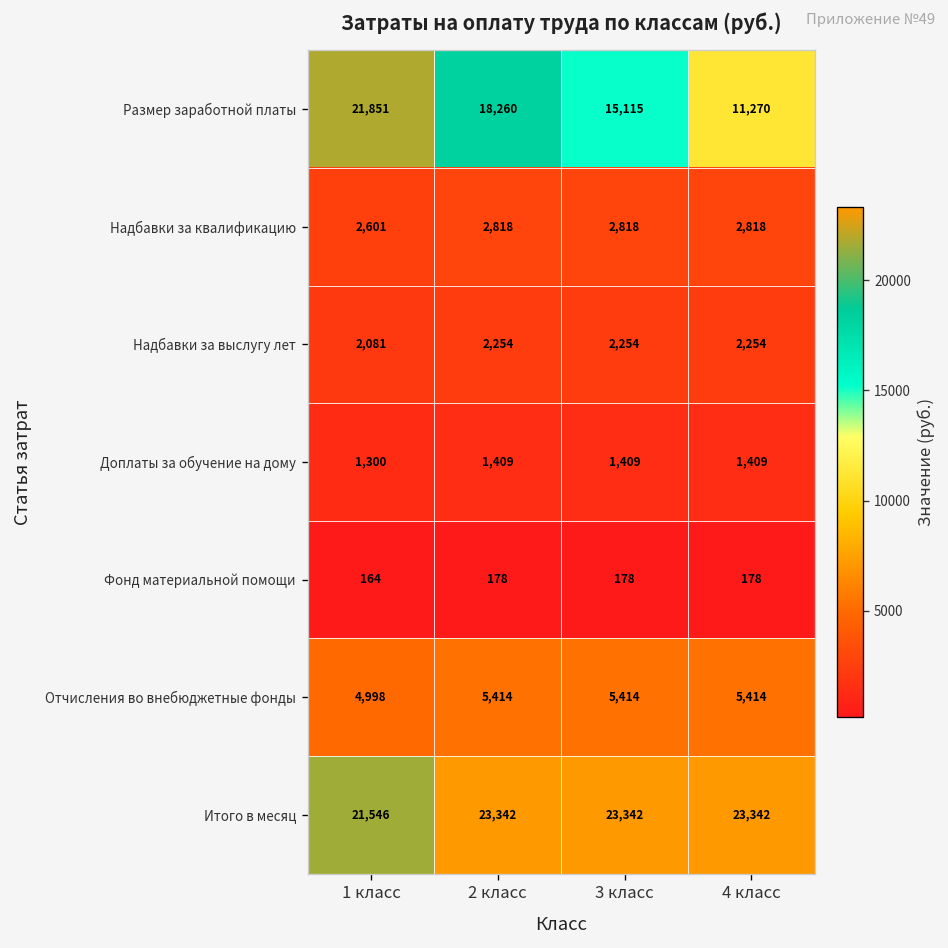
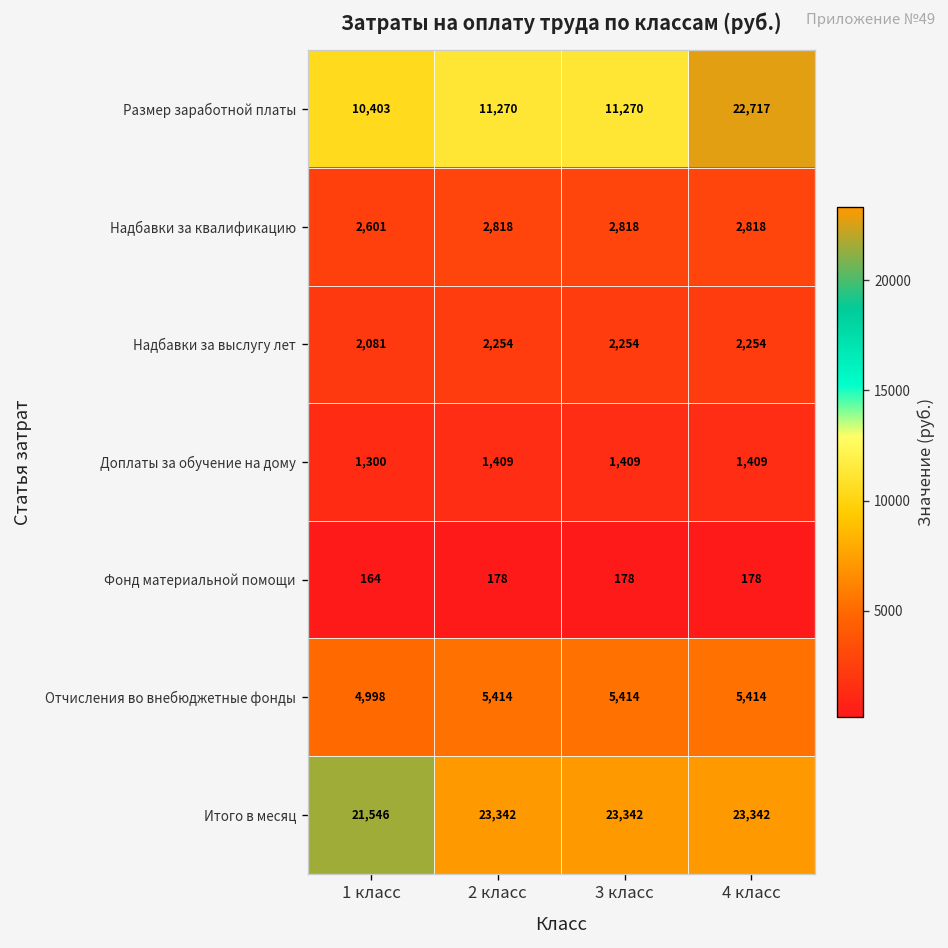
  {
    "Размер заработной платы": {
-     "1 класс": "21,851",
-     "2 класс": "18,260",
-     "3 класс": "15,115",
-     "4 класс": "11,270"
+     "1 класс": "10,403",
+     "2 класс": "11,270",
+     "3 класс": "11,270",
+     "4 класс": "22,717"
    },
    "Надбавки за квалификацию": {
      "1 класс": "2,601",
      "2 класс": "2,818",
      "3 класс": "2,818",
      "4 класс": "2,818"
    },
    "Надбавки за выслугу лет": {
      "1 класс": "2,081",
      "2 класс": "2,254",
      "3 класс": "2,254",
      "4 класс": "2,254"
    },
    "Доплаты за обучение на дому": {
      "1 класс": "1,300",
      "2 класс": "1,409",
      "3 класс": "1,409",
      "4 класс": "1,409"
    },
    "Фонд материальной помощи": {
      "1 класс": "164",
      "2 класс": "178",
      "3 класс": "178",
      "4 класс": "178"
    },
    "Отчисления во внебюджетные фонды": {
      "1 класс": "4,998",
      "2 класс": "5,414",
      "3 класс": "5,414",
      "4 класс": "5,414"
    },
    "Итого в месяц": {
      "1 класс": "21,546",
      "2 класс": "23,342",
      "3 класс": "23,342",
      "4 класс": "23,342"
    }
  }
